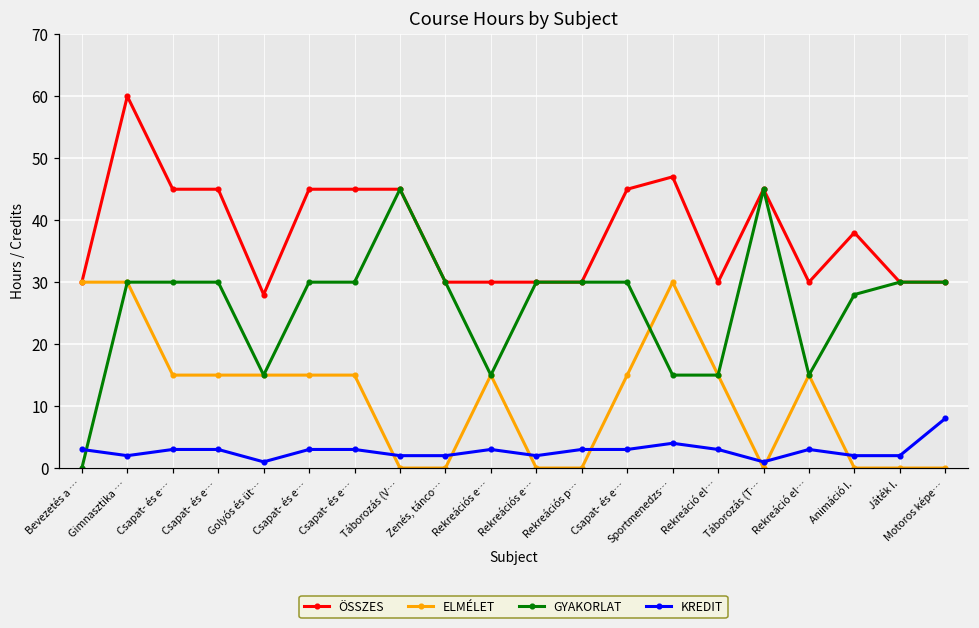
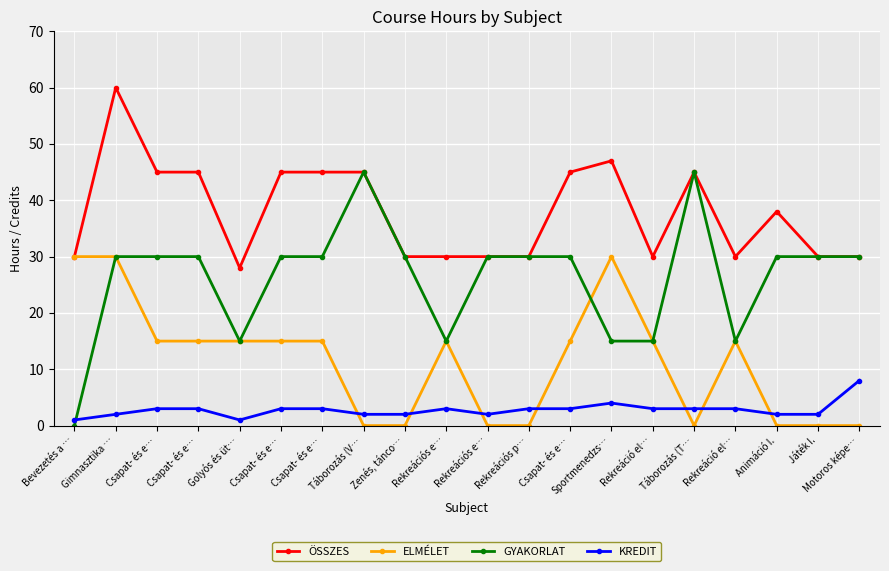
  {
    "ÖSSZES": {
      "Gimnasztika …": 60,
      "Golyós és üt…": 28,
      "Sportmenedzs…": 47,
      "Animáció I.": 38
    },
    "ELMÉLET": {
      "Táborozás (V…": 0,
      "Zenés, tánco…": 0,
      "Rekreációs p…": 0,
      "Sportmenedzs…": 30,
      "Táborozás (T…": 0,
      "Animáció I.": 0,
      "Játék I.": 0,
      "Motoros képe…": 0
    },
    "GYAKORLAT": {
      "Bevezetés a …": 0,
      "Sportmenedzs…": 15,
-     "Animáció I.": 28
+     "Animáció I.": 30
    },
    "KREDIT": {
-     "Bevezetés a …": 3,
+     "Bevezetés a …": 1,
      "Gimnasztika …": 2,
      "Golyós és üt…": 1,
      "Táborozás (V…": 2,
      "Zenés, tánco…": 2,
      "Rekreációs p…": 3,
      "Sportmenedzs…": 4,
-     "Táborozás (T…": 1,
+     "Táborozás (T…": 3,
      "Animáció I.": 2,
      "Játék I.": 2,
      "Motoros képe…": 8
    }
  }
